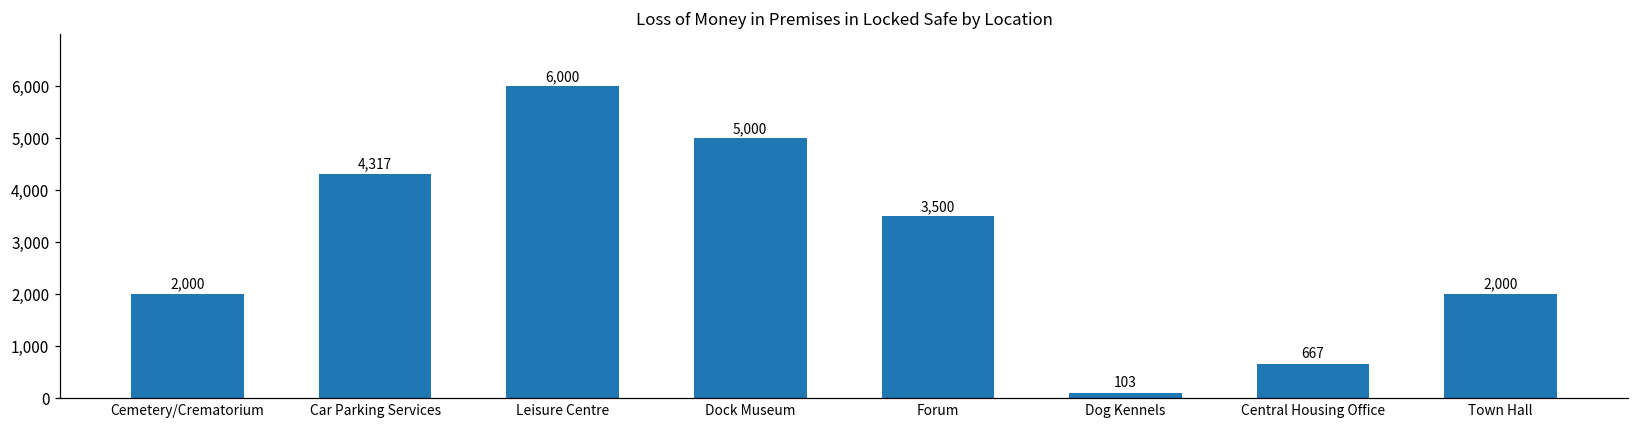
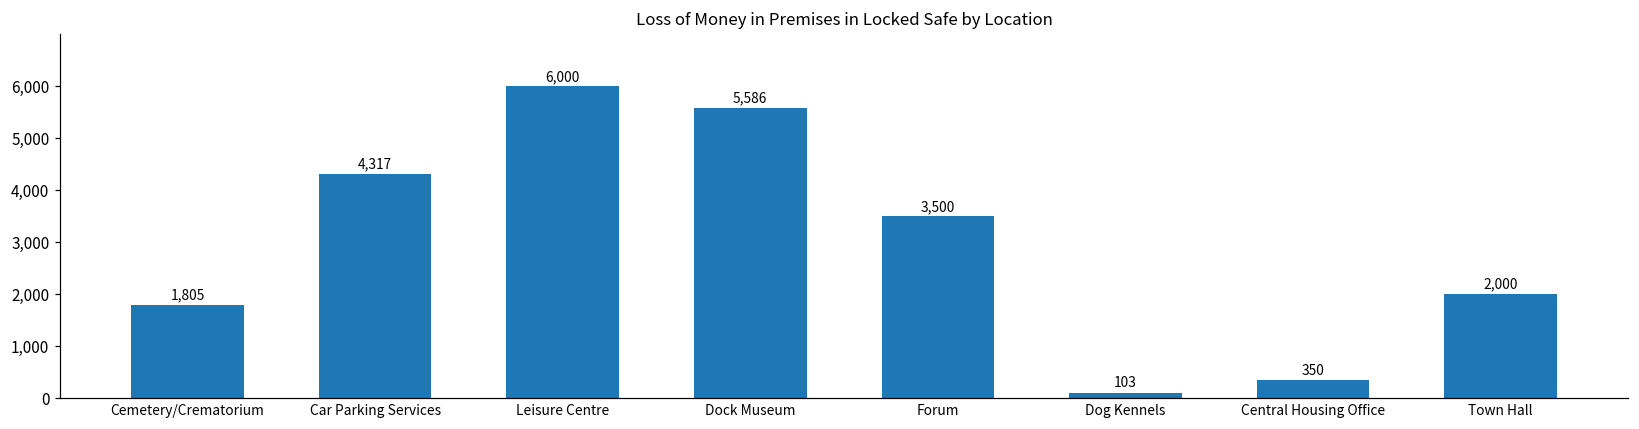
  {
-   "Cemetery/Crematorium": "2,000",
+   "Cemetery/Crematorium": "1,805",
    "Car Parking Services": "4,317",
    "Leisure Centre": "6,000",
-   "Dock Museum": "5,000",
+   "Dock Museum": "5,586",
    "Forum": "3,500",
    "Dog Kennels": "103",
-   "Central Housing Office": "667",
+   "Central Housing Office": "350",
    "Town Hall": "2,000"
  }
